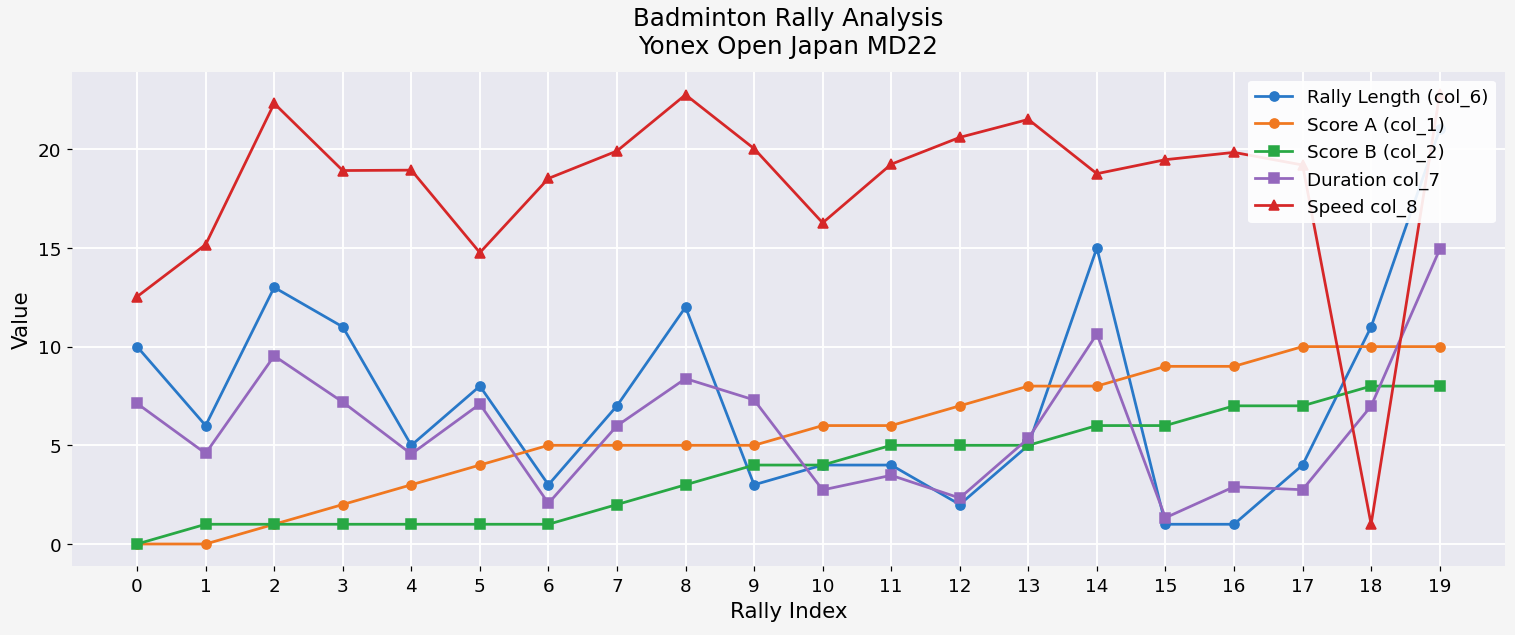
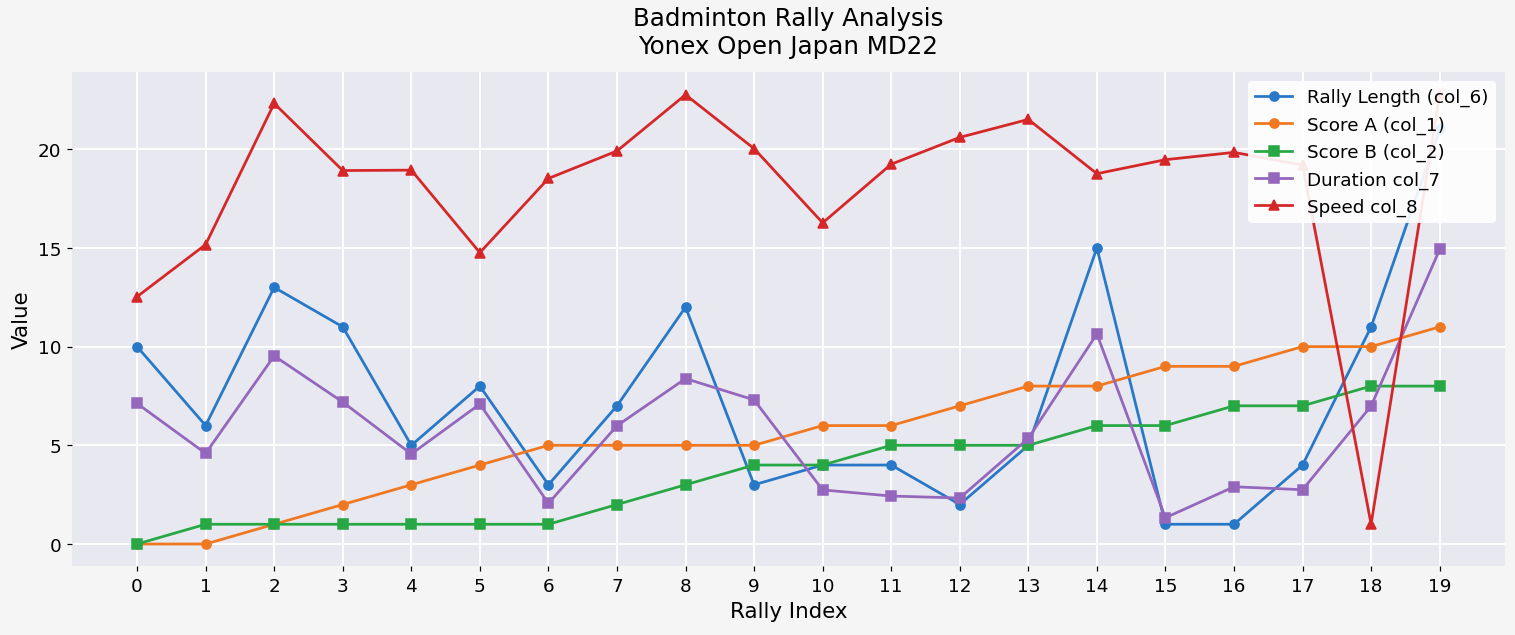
  {
    "Rally Length (col_6)": {
      "0": 10.0,
      "1": 6.0,
      "2": 13.0,
      "3": 11.0,
      "4": 5.0,
      "5": 8.0,
      "6": 3.0,
      "7": 7.0,
      "8": 12.0,
      "9": 3.0,
      "11": 4.0,
      "12": 2.0,
      "14": 15.0,
      "15": 1.0,
      "16": 1.0,
      "17": 4.0,
      "18": 11.0
    },
    "Score A (col_1)": {
      "1": 0,
      "3": 2,
      "4": 3,
      "5": 4,
      "6": 5,
      "7": 5,
      "8": 5,
      "9": 5,
      "10": 6,
      "11": 6,
      "12": 7,
      "13": 8,
      "14": 8,
      "15": 9,
      "16": 9,
      "17": 10,
      "18": 10,
-     "19": 10
+     "19": 11
    },
    "Score B (col_2)": {
      "1": 1.0,
      "3": 1.0,
      "4": 1.0,
      "5": 1.0,
      "6": 1.0,
      "7": 2.0,
      "8": 3.0,
      "9": 4.0,
      "11": 5.0,
      "12": 5.0,
      "14": 6.0,
      "15": 6.0,
      "16": 7.0,
      "17": 7.0,
      "18": 8.0,
      "19": 8.0
    },
    "Duration col_7": {
      "0": 7.1,
      "1": 4.6,
      "2": 9.5,
      "3": 7.2,
      "4": 4.6,
      "5": 7.1,
      "6": 2.1,
      "7": 6.0,
      "8": 8.4,
      "9": 7.3,
      "10": 2.7,
-     "11": 3.5,
+     "11": 2.4,
      "12": 2.3,
      "13": 5.4,
      "14": 10.6,
      "15": 1.3,
      "16": 2.9,
      "17": 2.8,
      "18": 7.0,
      "19": 14.9
    },
    "Speed col_8": {
      "0": 12.5,
      "1": 15.2,
      "2": 22.3,
      "3": 18.9,
      "4": 18.9,
      "5": 14.8,
      "6": 18.5,
      "7": 19.9,
      "8": 22.8,
      "9": 20.0,
      "10": 16.3,
      "11": 19.2,
      "12": 20.6,
      "13": 21.5,
      "14": 18.8,
      "15": 19.5,
      "16": 19.8,
      "18": 1.0
    }
  }
